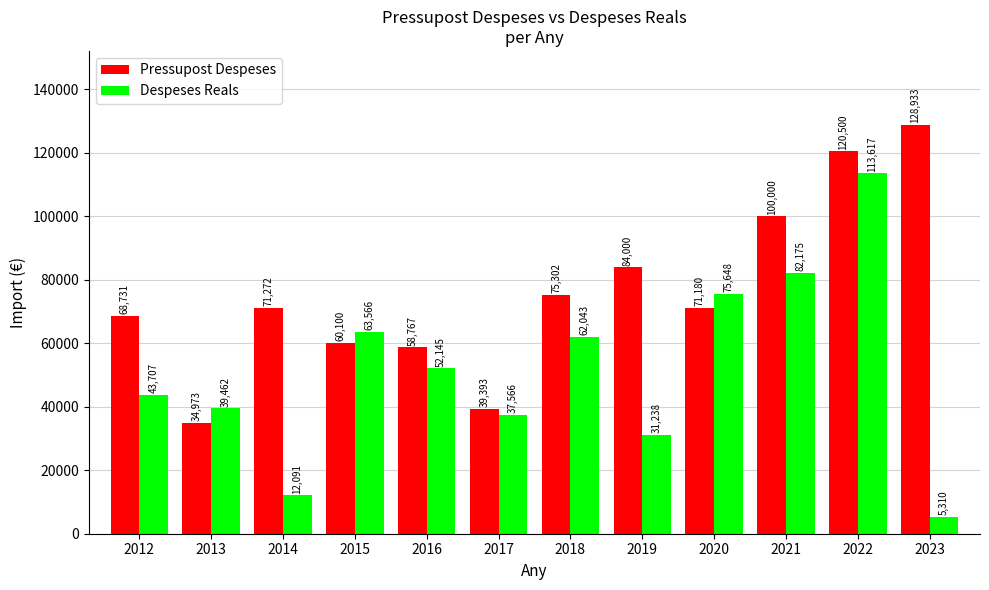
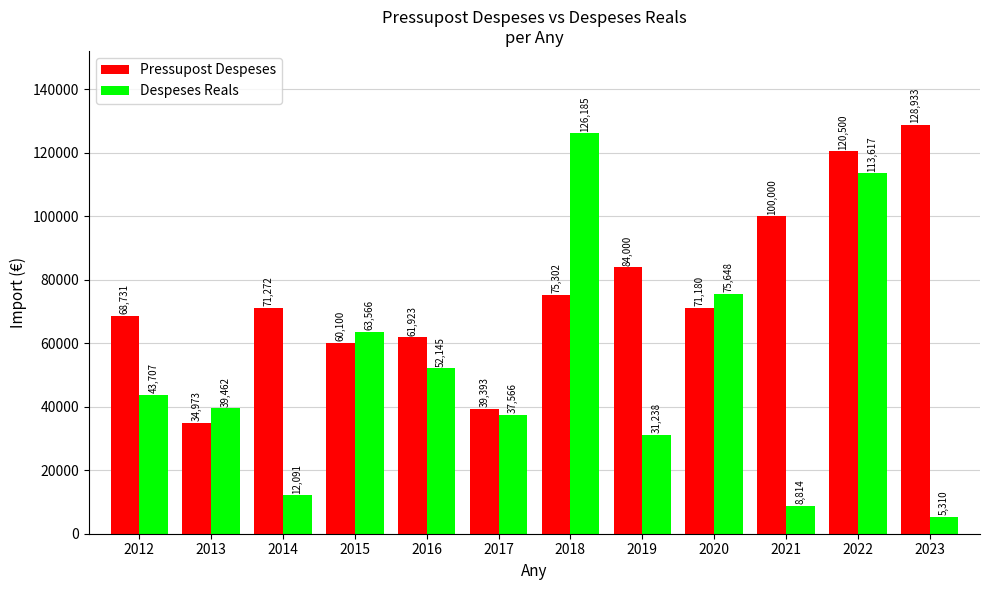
  {
    "Pressupost Despeses": {
      "2013": "34,973",
      "2015": "60,100",
-     "2016": "58,767",
+     "2016": "61,923",
      "2017": "39,393",
      "2018": "75,302",
      "2019": "84,000",
      "2020": "71,180",
      "2021": "100,000",
      "2022": "120,500",
      "2023": "128,933"
    },
    "Despeses Reals": {
      "2012": "43,707",
      "2013": "39,462",
      "2014": "12,091",
      "2015": "63,566",
      "2016": "52,145",
      "2017": "37,566",
-     "2018": "62,043",
+     "2018": "126,185",
      "2019": "31,238",
      "2020": "75,648",
-     "2021": "82,175",
+     "2021": "8,814",
      "2022": "113,617",
      "2023": "5,310"
    }
  }
